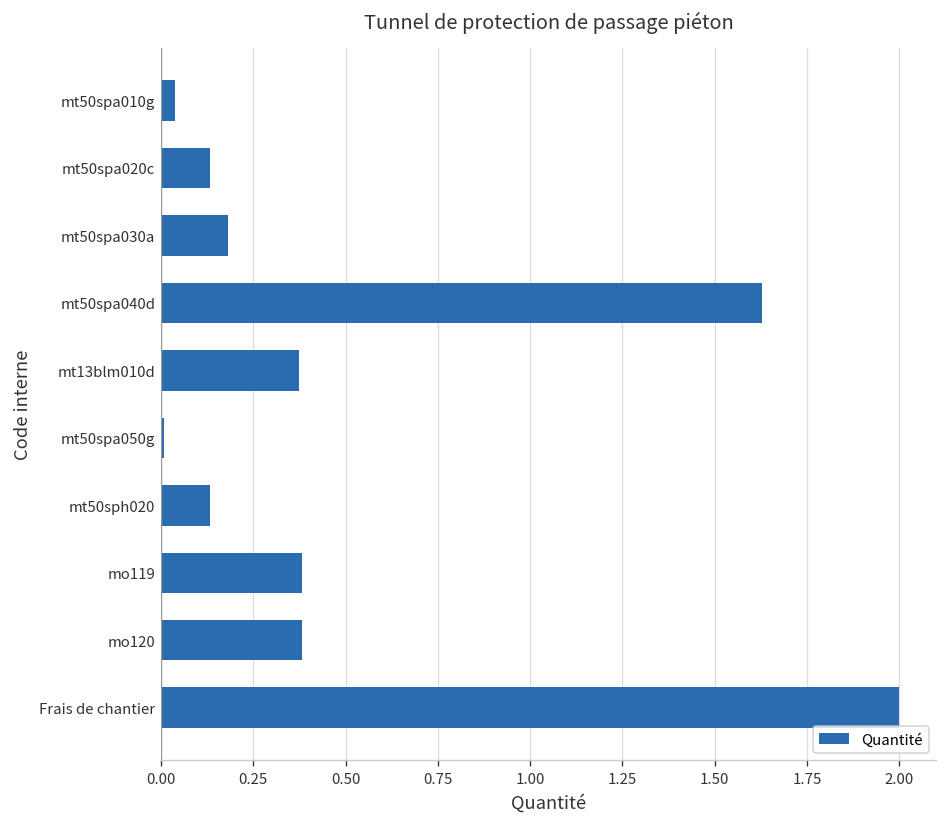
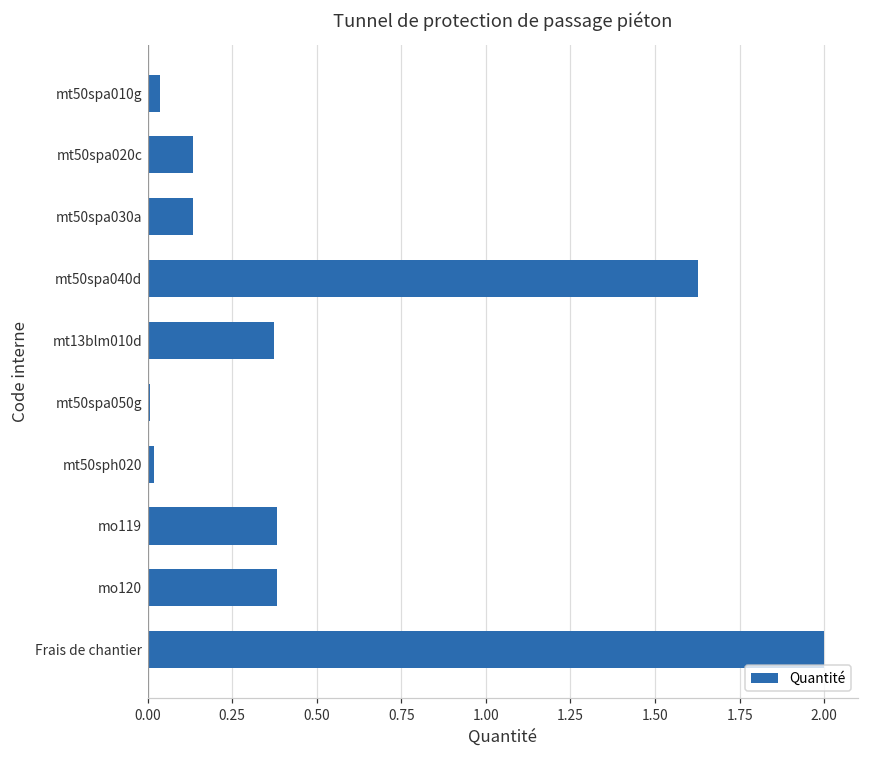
  {
    "mt50spa010g": 0.04,
    "mt50spa020c": 0.13,
-   "mt50spa030a": 0.18,
+   "mt50spa030a": 0.13,
    "mt50spa040d": 1.63,
    "mt13blm010d": 0.38,
-   "mt50sph020": 0.13,
+   "mt50sph020": 0.02,
    "mo119": 0.38,
    "mo120": 0.38,
    "Frais de chantier": 2.00
  }
